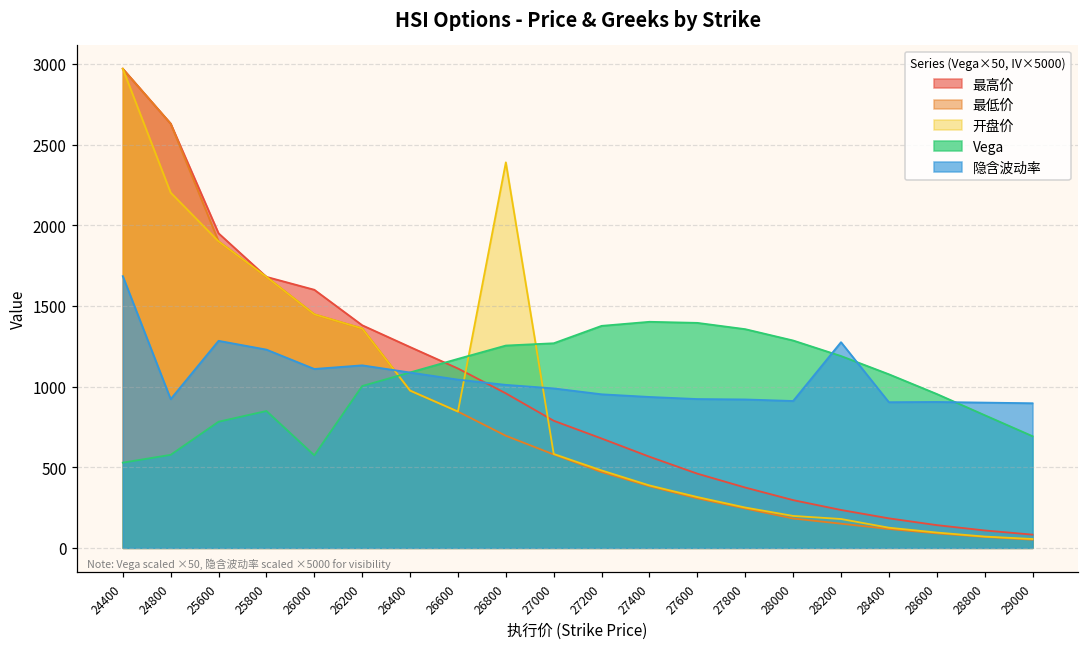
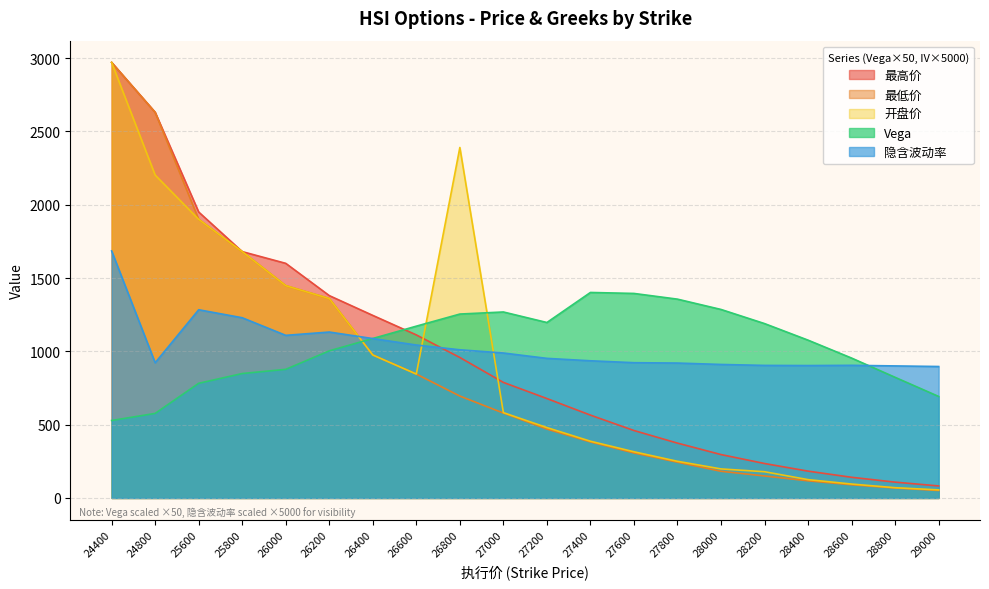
  {
    "开盘价": {
      "24800": 2200,
      "26800": 2390,
      "28200": 180
    },
    "Vega": {
      "24400": 530,
      "24800": 580,
      "25600": 780,
      "25800": 850,
-     "26000": 570,
+     "26000": 880,
      "26200": 1000,
      "26600": 1170,
      "26800": 1250,
      "27000": 1270,
-     "27200": 1380,
+     "27200": 1200,
      "27400": 1400,
      "27600": 1390,
      "27800": 1360,
      "28000": 1290,
      "28200": 1190,
      "28400": 1080,
      "28600": 950,
      "28800": 820,
      "29000": 690
    },
    "隐含波动率": {
      "24400": 1680,
      "24800": 920,
      "25600": 1280,
      "25800": 1230,
      "26000": 1110,
      "26200": 1130,
      "26600": 1040,
      "26800": 1010,
      "27000": 990,
      "27200": 950,
      "27400": 940,
      "27600": 920,
      "27800": 920,
      "28000": 910,
-     "28200": 1280,
+     "28200": 900,
      "28400": 900,
      "28600": 900,
      "28800": 900,
      "29000": 900
    }
  }
